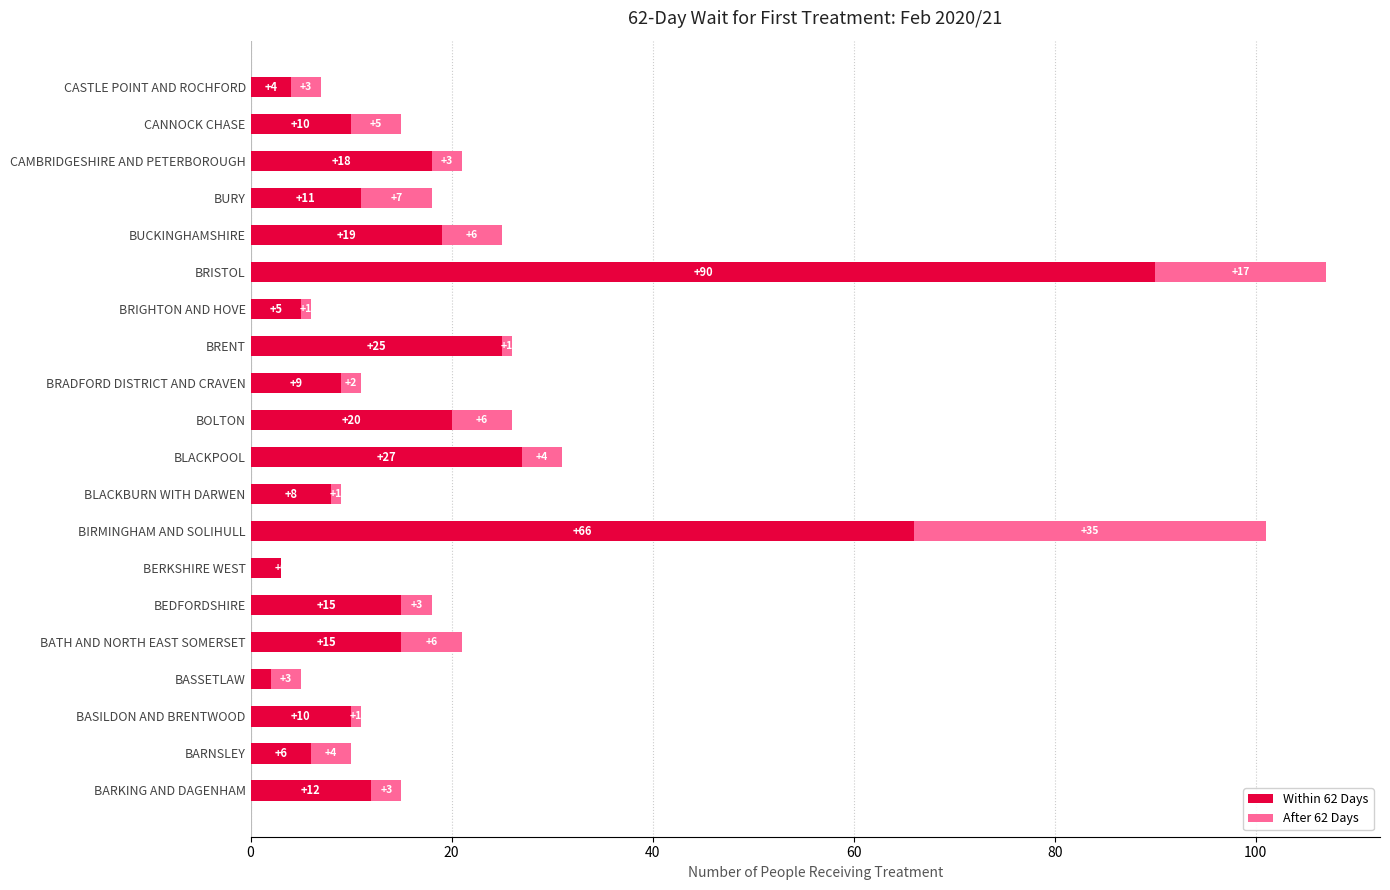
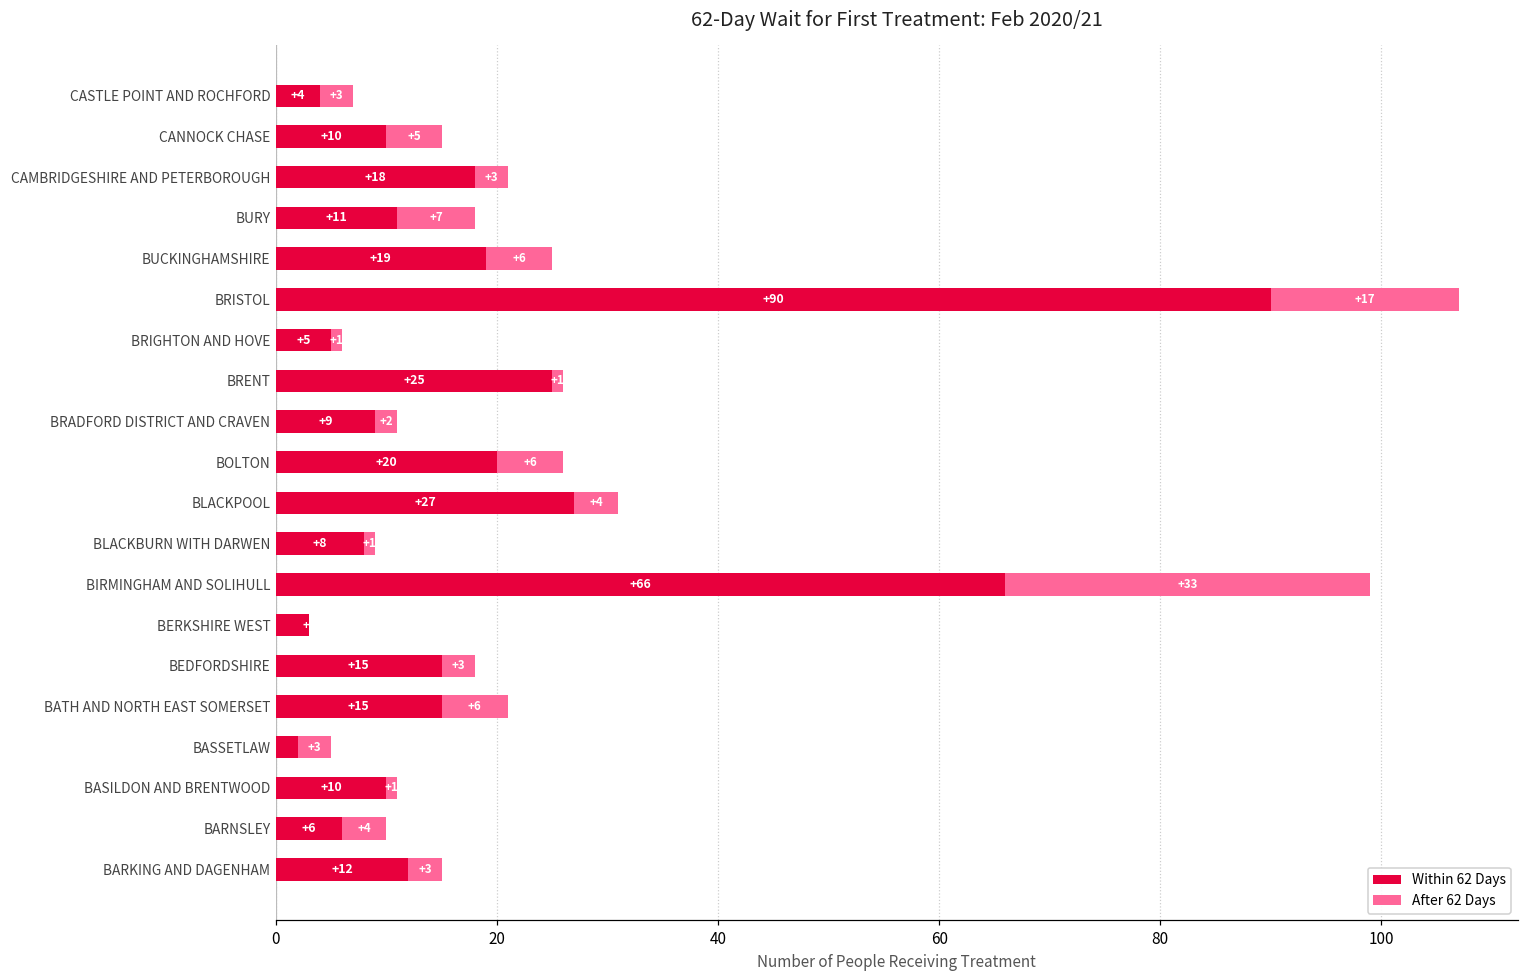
  {
    "Within 62 Days": {
      "CASTLE POINT AND ROCHFORD": "+4",
      "CANNOCK CHASE": "+10",
      "CAMBRIDGESHIRE AND PETERBOROUGH": "+18",
      "BURY": "+11",
      "BUCKINGHAMSHIRE": "+19",
      "BRISTOL": "+90",
      "BRIGHTON AND HOVE": "+5",
      "BRENT": "+25",
      "BRADFORD DISTRICT AND CRAVEN": "+9",
      "BOLTON": "+20",
      "BLACKPOOL": "+27",
      "BLACKBURN WITH DARWEN": "+8",
      "BIRMINGHAM AND SOLIHULL": "+66",
      "BEDFORDSHIRE": "+15",
      "BATH AND NORTH EAST SOMERSET": "+15",
      "BASILDON AND BRENTWOOD": "+10",
      "BARNSLEY": "+6",
      "BARKING AND DAGENHAM": "+12"
    },
    "After 62 Days": {
      "CASTLE POINT AND ROCHFORD": "+3",
      "CANNOCK CHASE": "+5",
      "CAMBRIDGESHIRE AND PETERBOROUGH": "+3",
      "BURY": "+7",
      "BUCKINGHAMSHIRE": "+6",
      "BRISTOL": "+17",
      "BRIGHTON AND HOVE": "+1",
      "BRENT": "+1",
      "BRADFORD DISTRICT AND CRAVEN": "+2",
      "BOLTON": "+6",
      "BLACKPOOL": "+4",
      "BLACKBURN WITH DARWEN": "+1",
-     "BIRMINGHAM AND SOLIHULL": "+35",
+     "BIRMINGHAM AND SOLIHULL": "+33",
      "BERKSHIRE WEST": "+0",
      "BEDFORDSHIRE": "+3",
      "BATH AND NORTH EAST SOMERSET": "+6",
      "BASSETLAW": "+3",
      "BASILDON AND BRENTWOOD": "+1",
      "BARNSLEY": "+4",
      "BARKING AND DAGENHAM": "+3"
    }
  }
